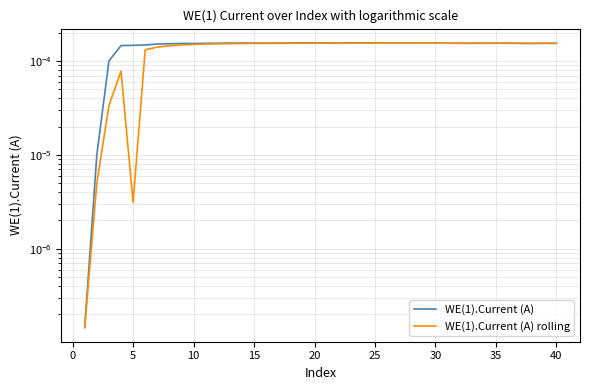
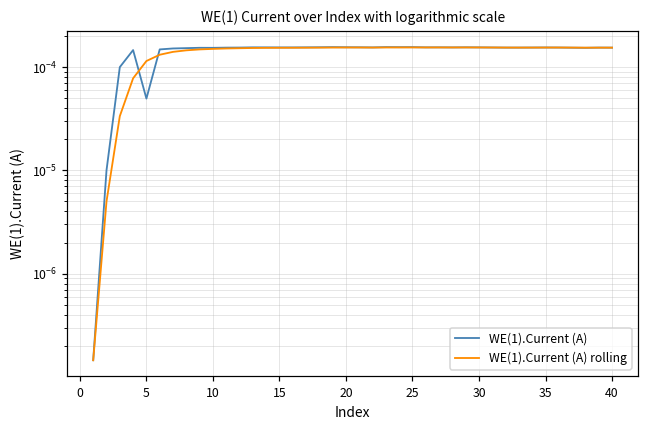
  {
    "WE(1).Current (A)": {
-     "5": 0.00015
+     "5": 0.00005
    },
    "WE(1).Current (A) rolling": {
-     "5": 0.0000031
+     "5": 0.00011
    }
  }
